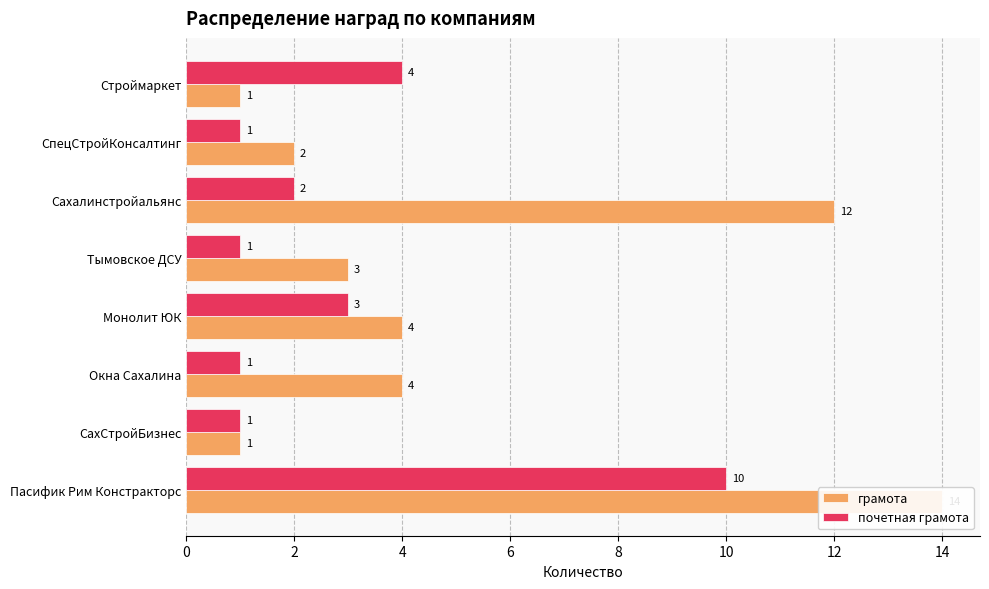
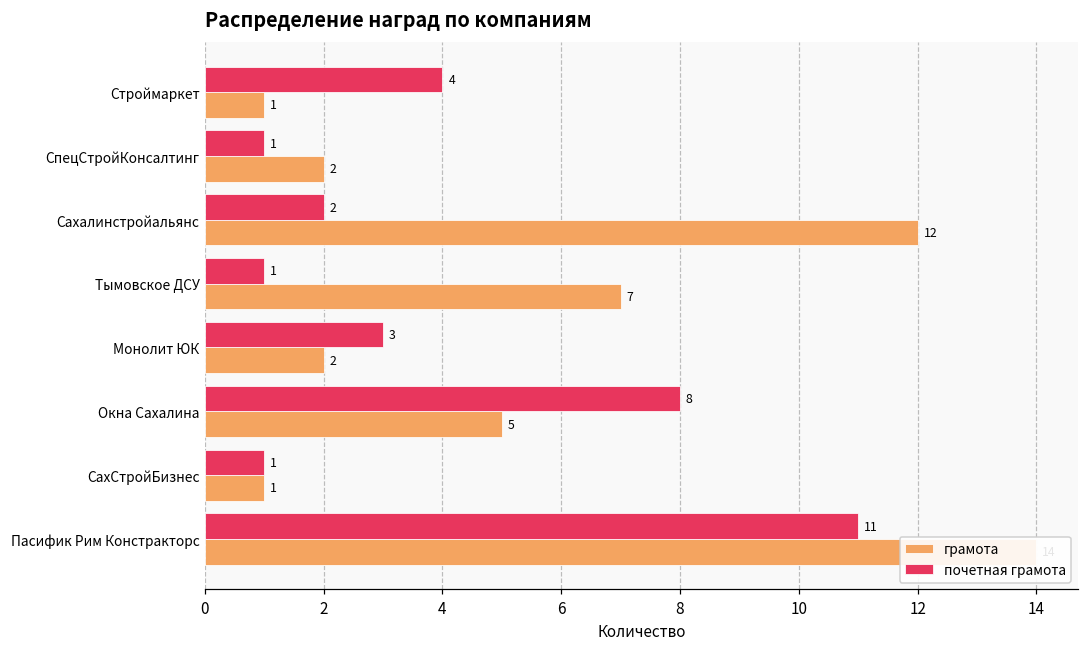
  {
    "грамота": {
      "Строймаркет": 1,
      "СпецСтройКонсалтинг": 2,
      "Сахалинстройальянс": 12,
-     "Тымовское ДСУ": 3,
-     "Монолит ЮК": 4,
-     "Окна Сахалина": 4,
+     "Тымовское ДСУ": 7,
+     "Монолит ЮК": 2,
+     "Окна Сахалина": 5,
      "СахСтройБизнес": 1
    },
    "почетная грамота": {
      "Строймаркет": 4,
      "СпецСтройКонсалтинг": 1,
      "Сахалинстройальянс": 2,
      "Тымовское ДСУ": 1,
      "Монолит ЮК": 3,
-     "Окна Сахалина": 1,
+     "Окна Сахалина": 8,
      "СахСтройБизнес": 1,
-     "Пасифик Рим Констракторс": 10
+     "Пасифик Рим Констракторс": 11
    }
  }
